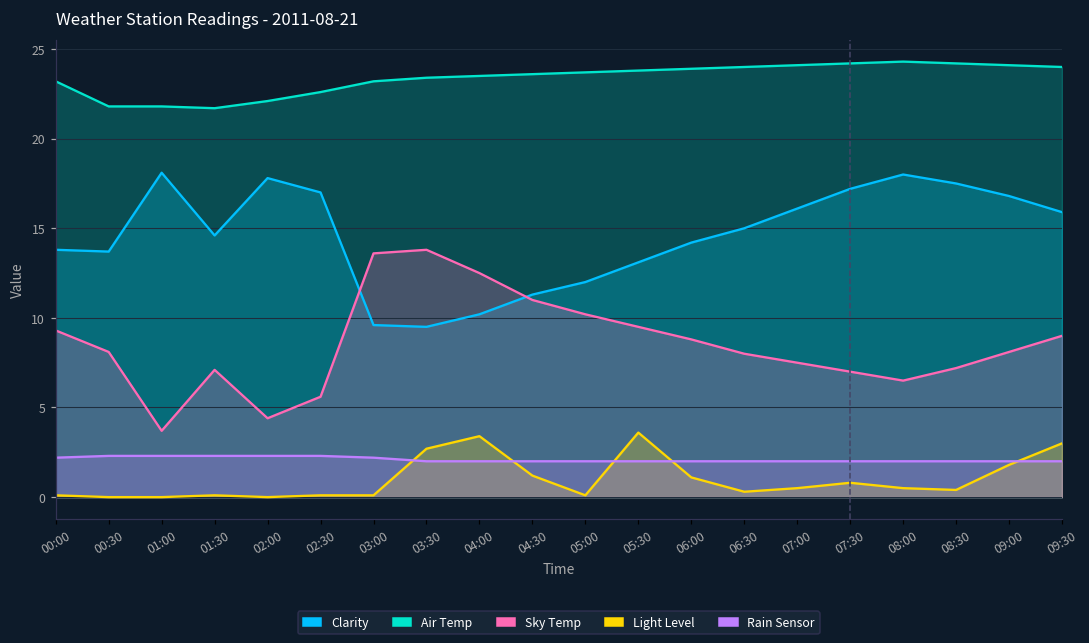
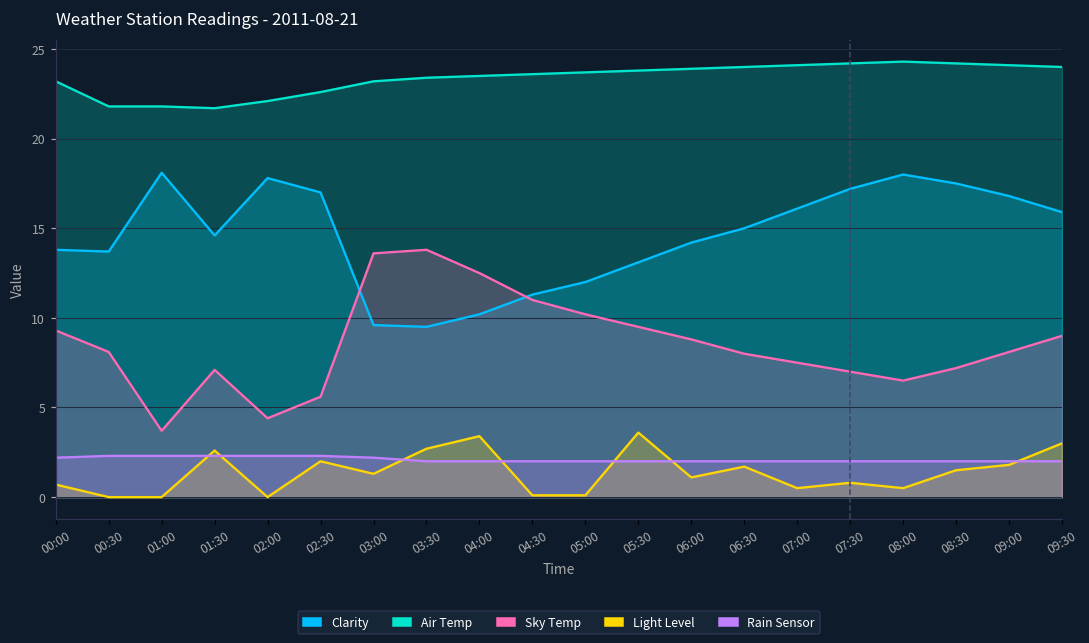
  {
    "Light Level": {
-     "00:00": 0.1,
+     "00:00": 0.7,
      "00:30": 0.0,
      "01:00": 0.0,
-     "01:30": 0.1,
+     "01:30": 2.6,
      "02:00": 0.0,
-     "02:30": 0.1,
-     "03:00": 0.1,
+     "02:30": 2.0,
+     "03:00": 1.3,
      "03:30": 2.7,
      "04:00": 3.4,
-     "04:30": 1.2,
+     "04:30": 0.1,
      "05:00": 0.1,
      "05:30": 3.6,
      "06:00": 1.1,
-     "06:30": 0.3,
+     "06:30": 1.7,
      "07:00": 0.5,
      "07:30": 0.8,
      "08:00": 0.5,
-     "08:30": 0.4,
+     "08:30": 1.5,
      "09:00": 1.8,
      "09:30": 3.0
    }
  }
